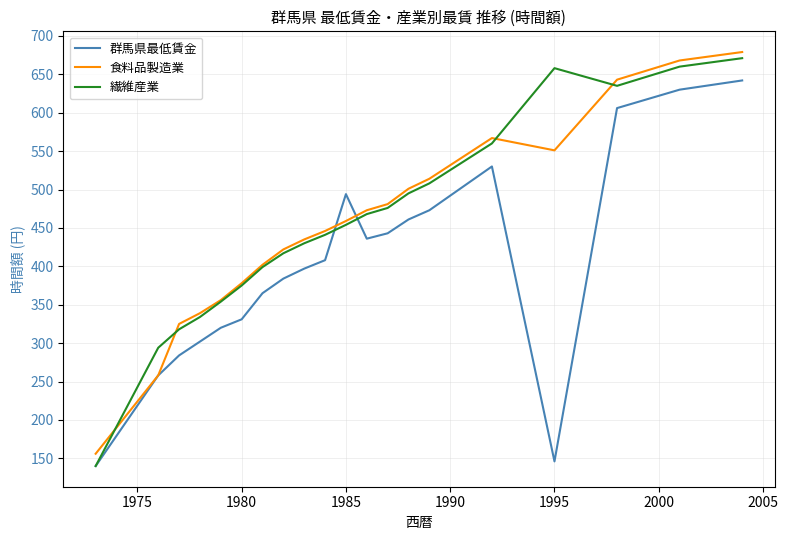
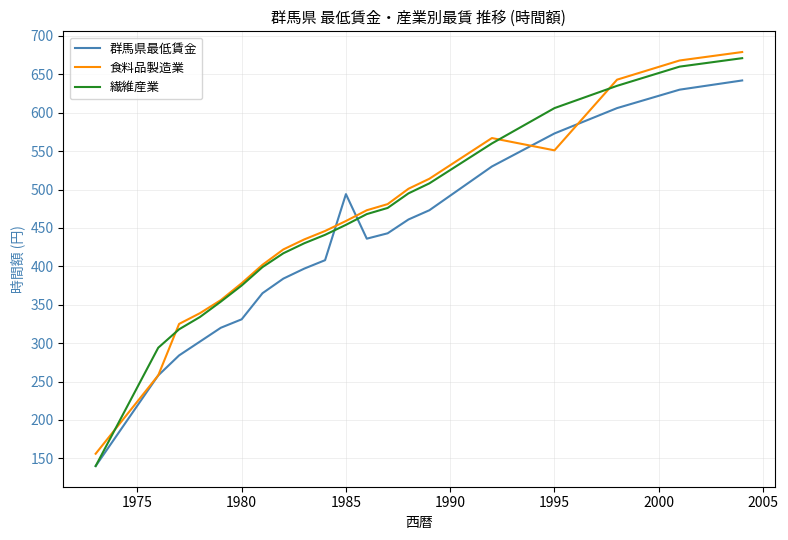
  {
    "群馬県最低賃金": {
      "1980": 330,
      "1985": 490,
-     "1995": 150
+     "1995": 570
    },
    "食料品製造業": {
      "1985": 460,
      "1995": 550
    },
    "繊維産業": {
      "1985": 450,
-     "1995": 660
+     "1995": 610
    }
  }
